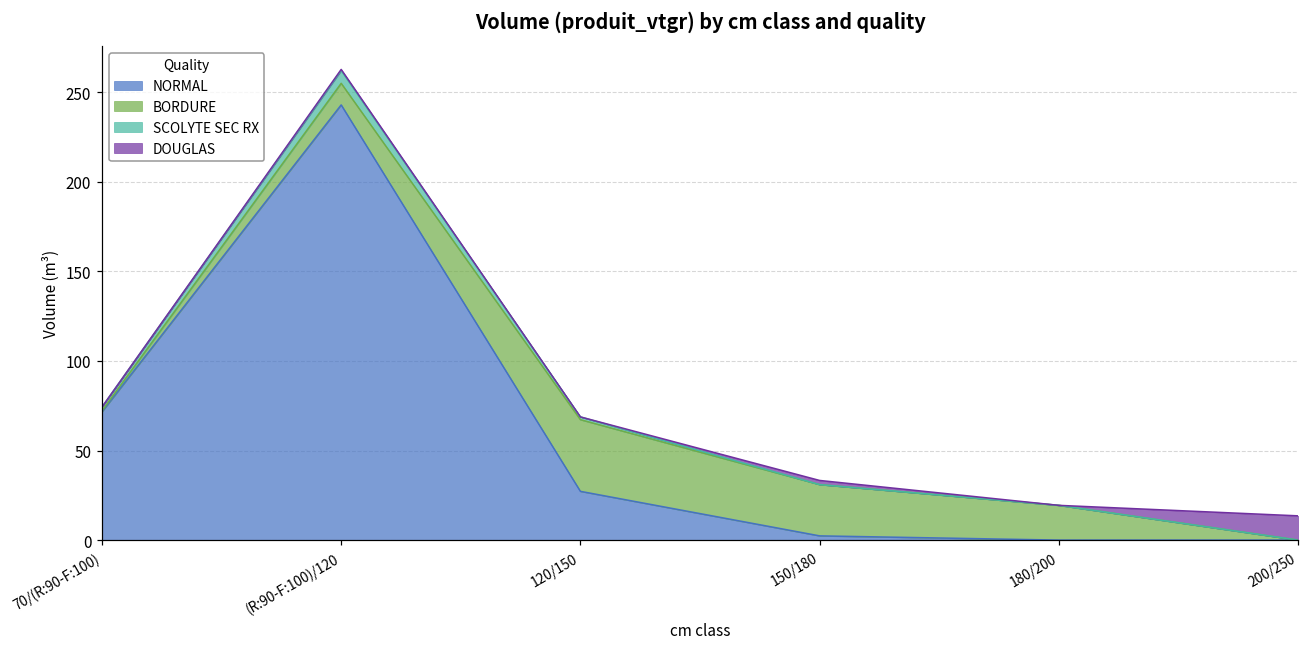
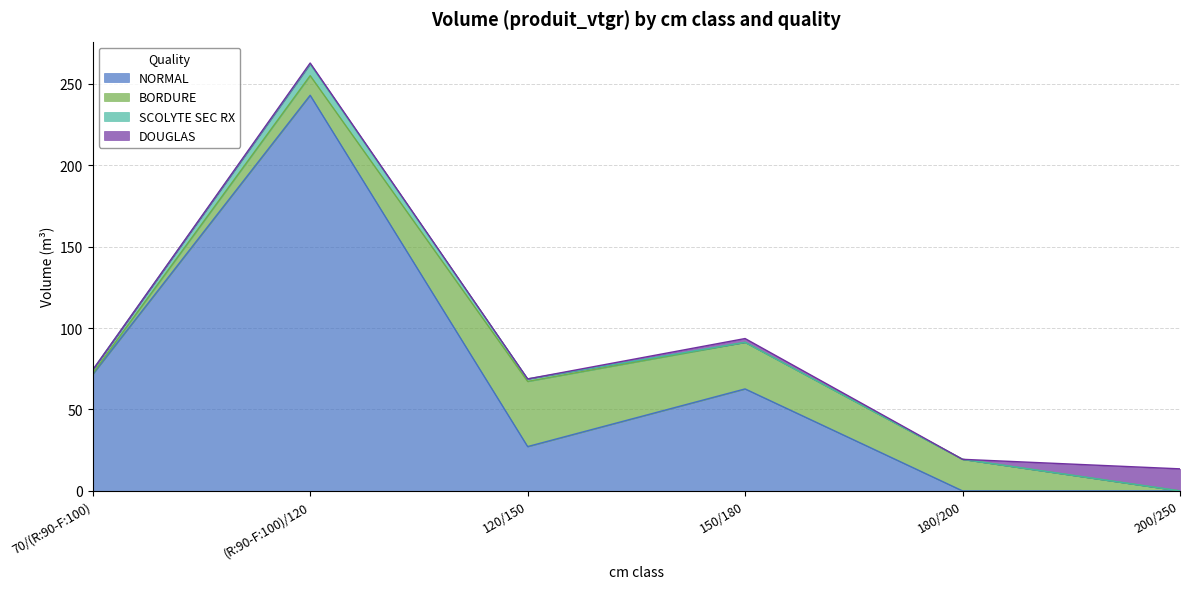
  {
    "NORMAL": {
      "(R:90-F:100)/120": 243,
      "120/150": 27,
-     "150/180": 2,
+     "150/180": 63,
      "180/200": 0
    },
    "BORDURE": {
      "(R:90-F:100)/120": 12
    },
    "DOUGLAS": {
      "150/180": 2,
      "200/250": 14
    }
  }
